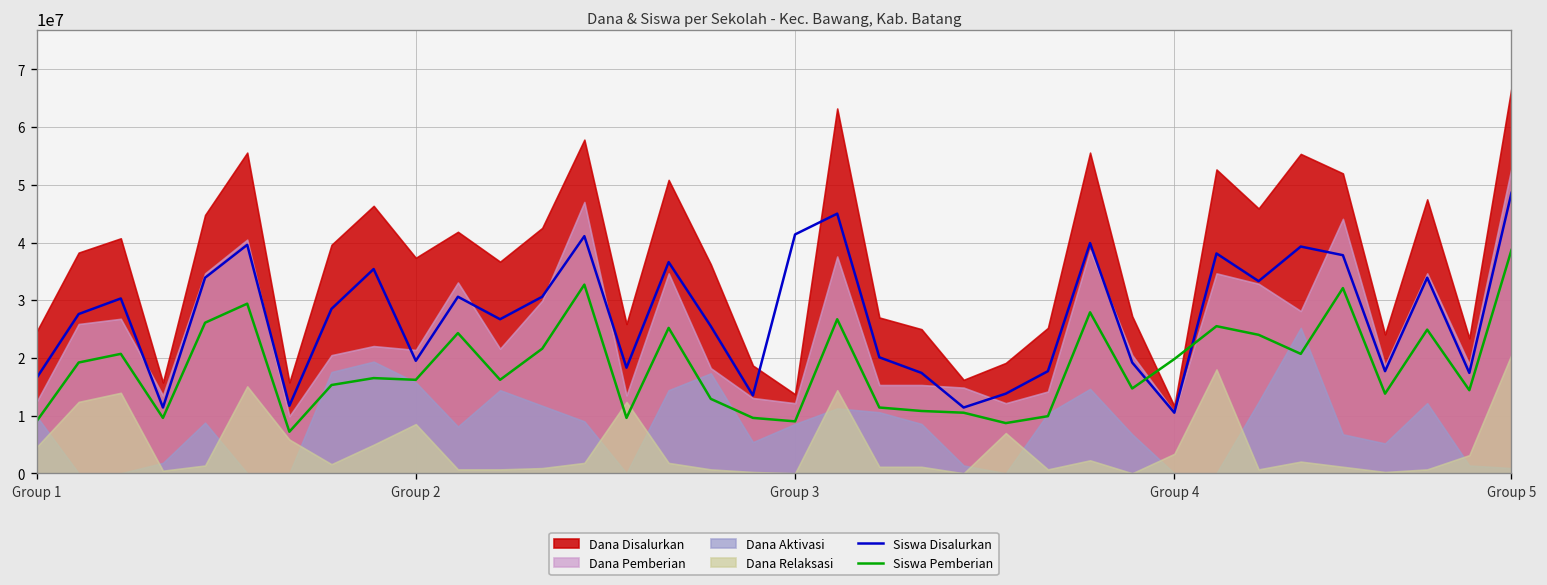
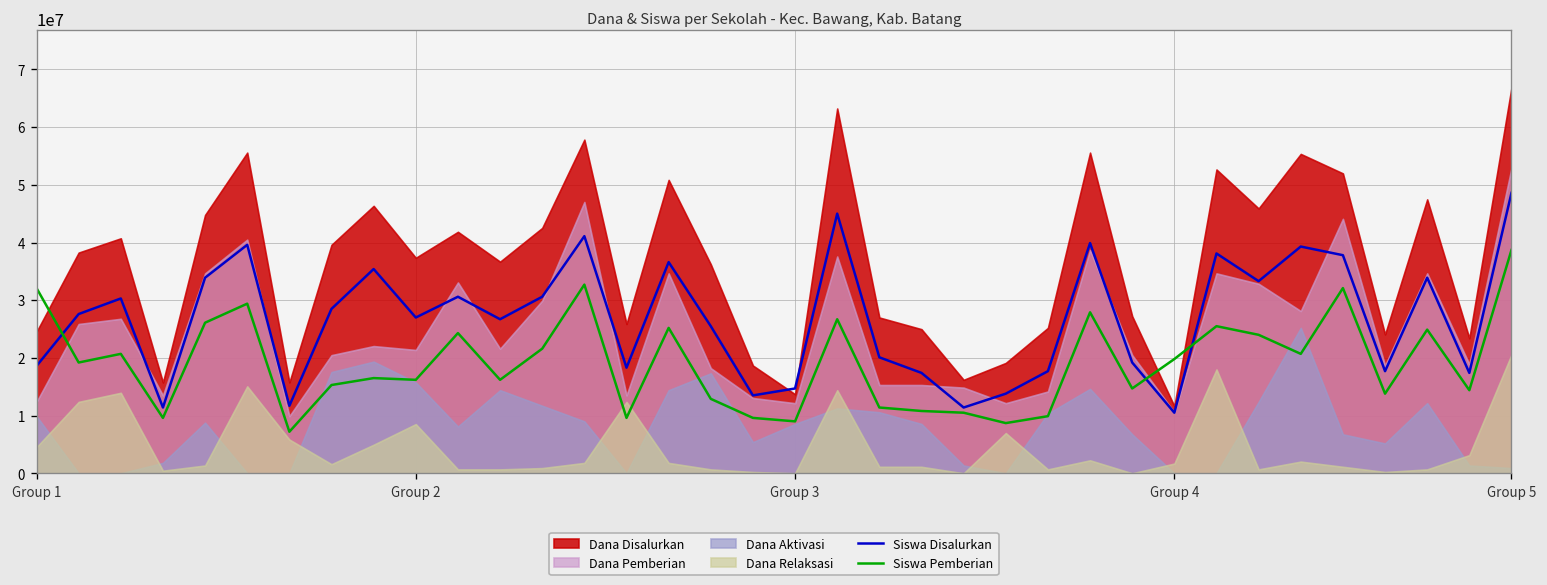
  {
    "Siswa Disalurkan": {
-     "Group 1": 17000000,
-     "Group 2": 20000000,
-     "Group 3": 41000000,
+     "Group 1": 19000000,
+     "Group 2": 27000000,
+     "Group 3": 15000000,
      "Group 5": 49000000
    },
    "Dana Disalurkan": {
      "Group 1": 25000000,
      "Group 2": 37000000,
      "Group 3": 14000000,
      "Group 4": 12000000,
      "Group 5": 67000000
    },
    "Siswa Pemberian": {
-     "Group 1": 9000000,
+     "Group 1": 32000000,
      "Group 4": 20000000,
      "Group 5": 39000000
    },
    "Dana Relaksasi": {
      "Group 1": 5000000,
      "Group 2": 9000000,
      "Group 3": 0,
-     "Group 4": 3000000,
+     "Group 4": 2000000,
      "Group 5": 21000000
    }
  }
